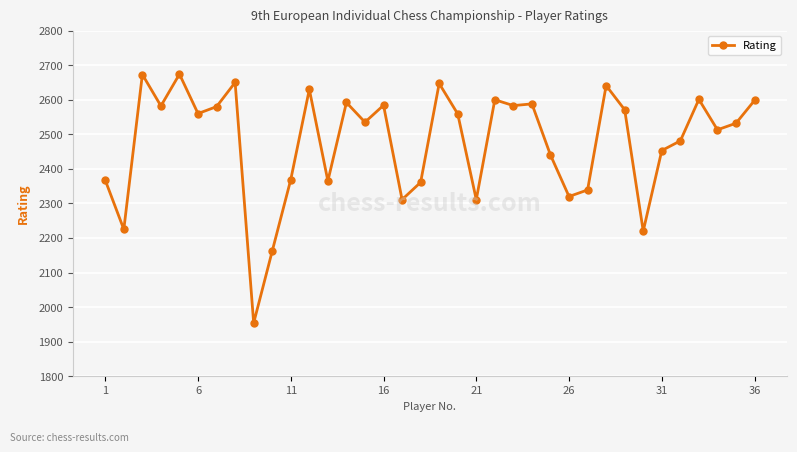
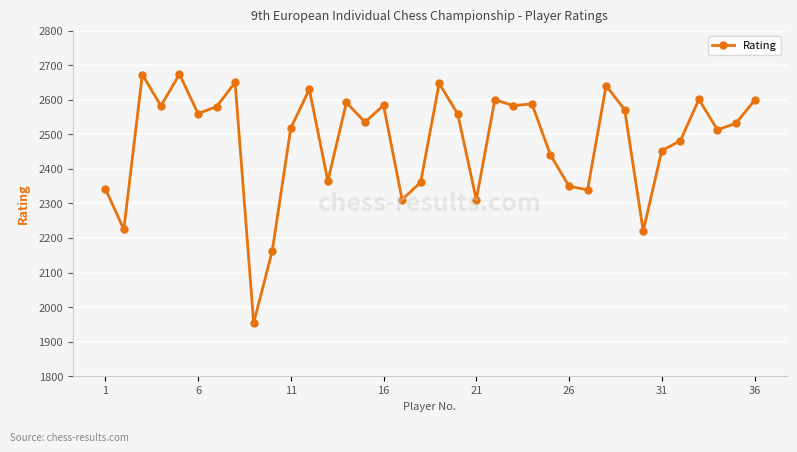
  {
-   "1": 2370,
+   "1": 2340,
    "6": 2560,
-   "11": 2370,
+   "11": 2520,
    "16": 2580,
    "21": 2310,
-   "26": 2320,
+   "26": 2350,
    "31": 2450,
    "36": 2600
  }
